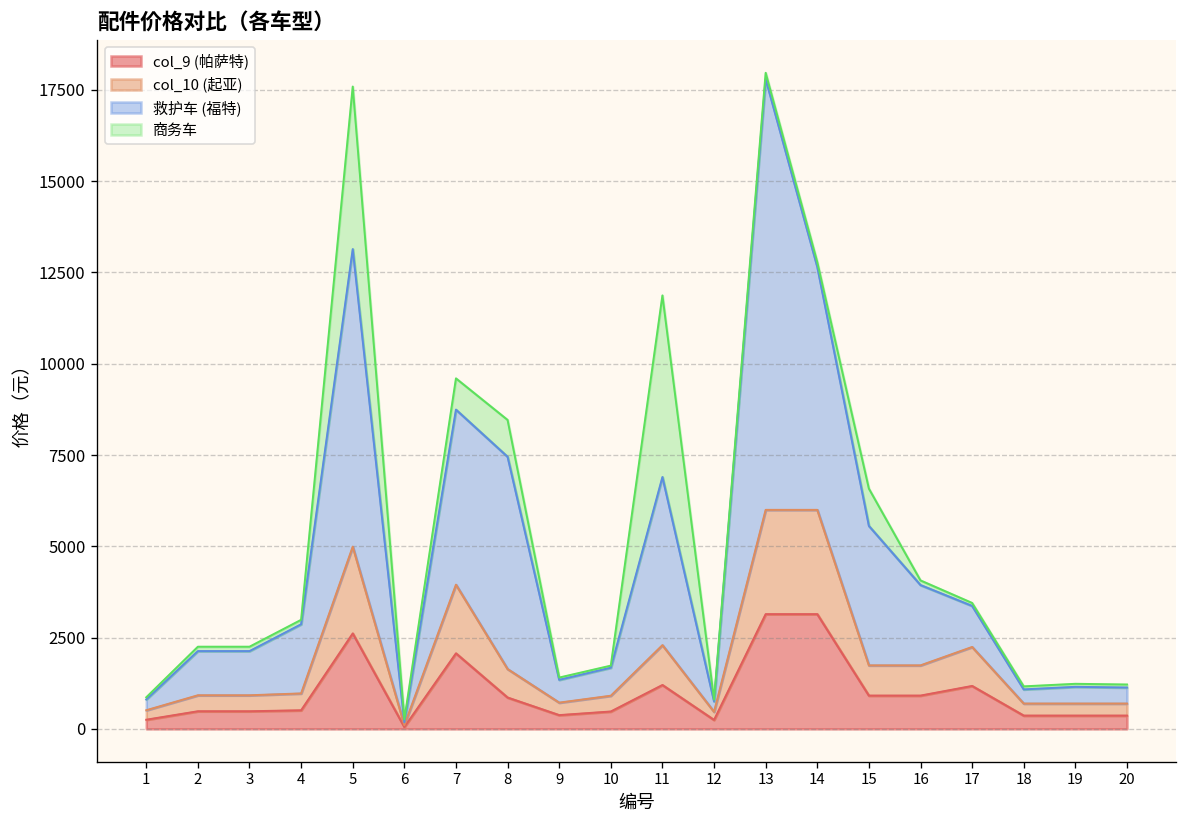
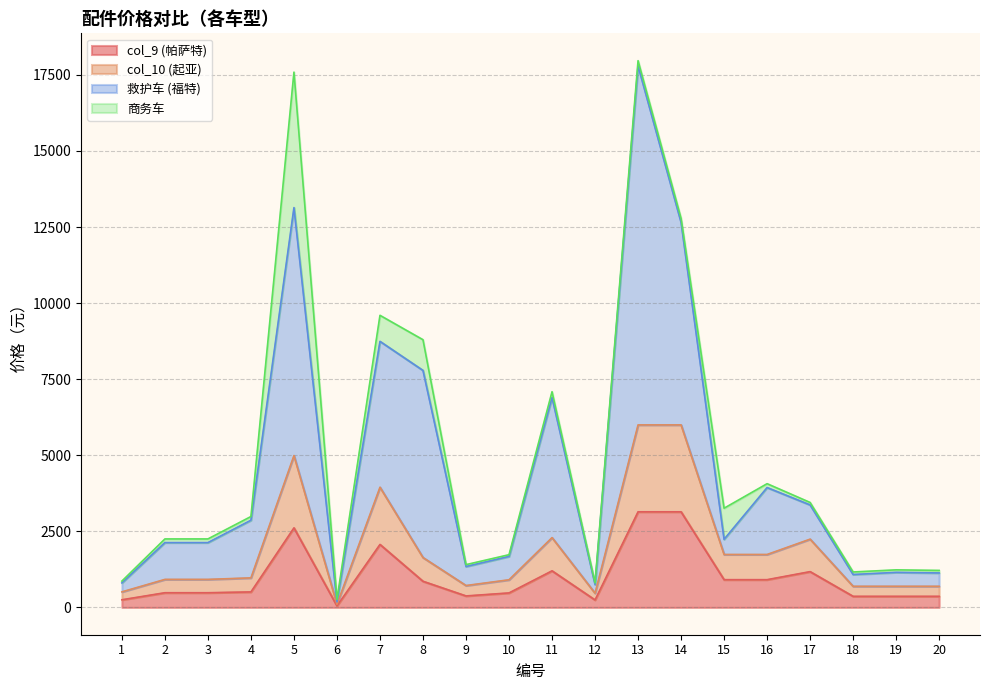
  {
    "救护车 (福特)": {
      "2": 1200,
      "3": 1200,
      "4": 1900,
      "5": 8100,
      "7": 4800,
-     "8": 5800,
+     "8": 6200,
      "11": 4600,
      "13": 11800,
      "14": 6700,
-     "15": 3800,
+     "15": 500,
      "16": 2200
    },
    "商务车": {
      "2": 100,
      "3": 100,
      "4": 100,
      "5": 4500,
      "7": 900,
      "8": 1000,
-     "11": 5000,
+     "11": 200,
      "13": 200,
      "14": 100,
      "15": 1000,
      "16": 100
    }
  }
